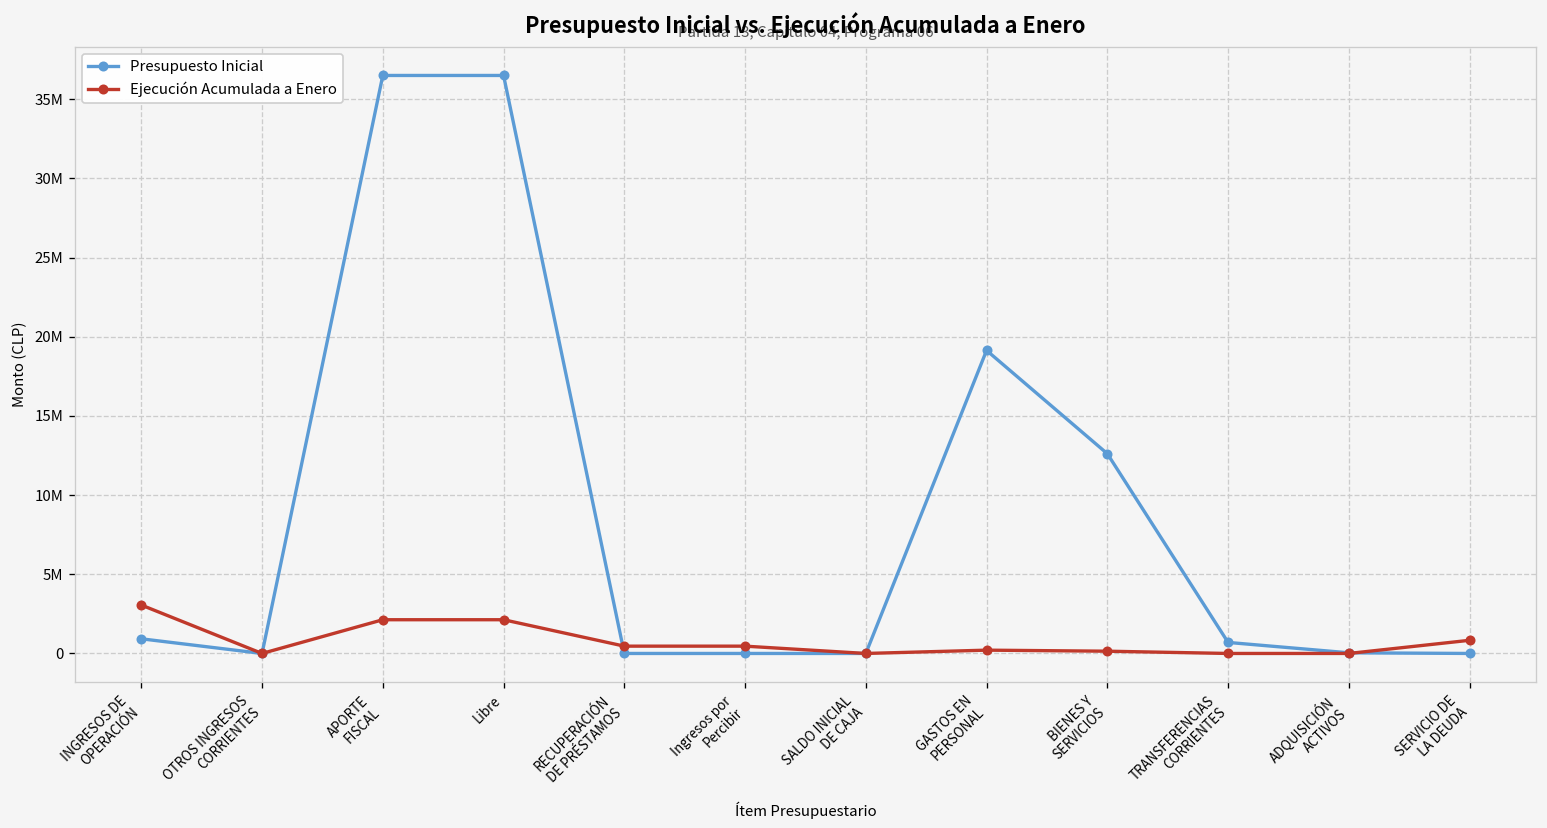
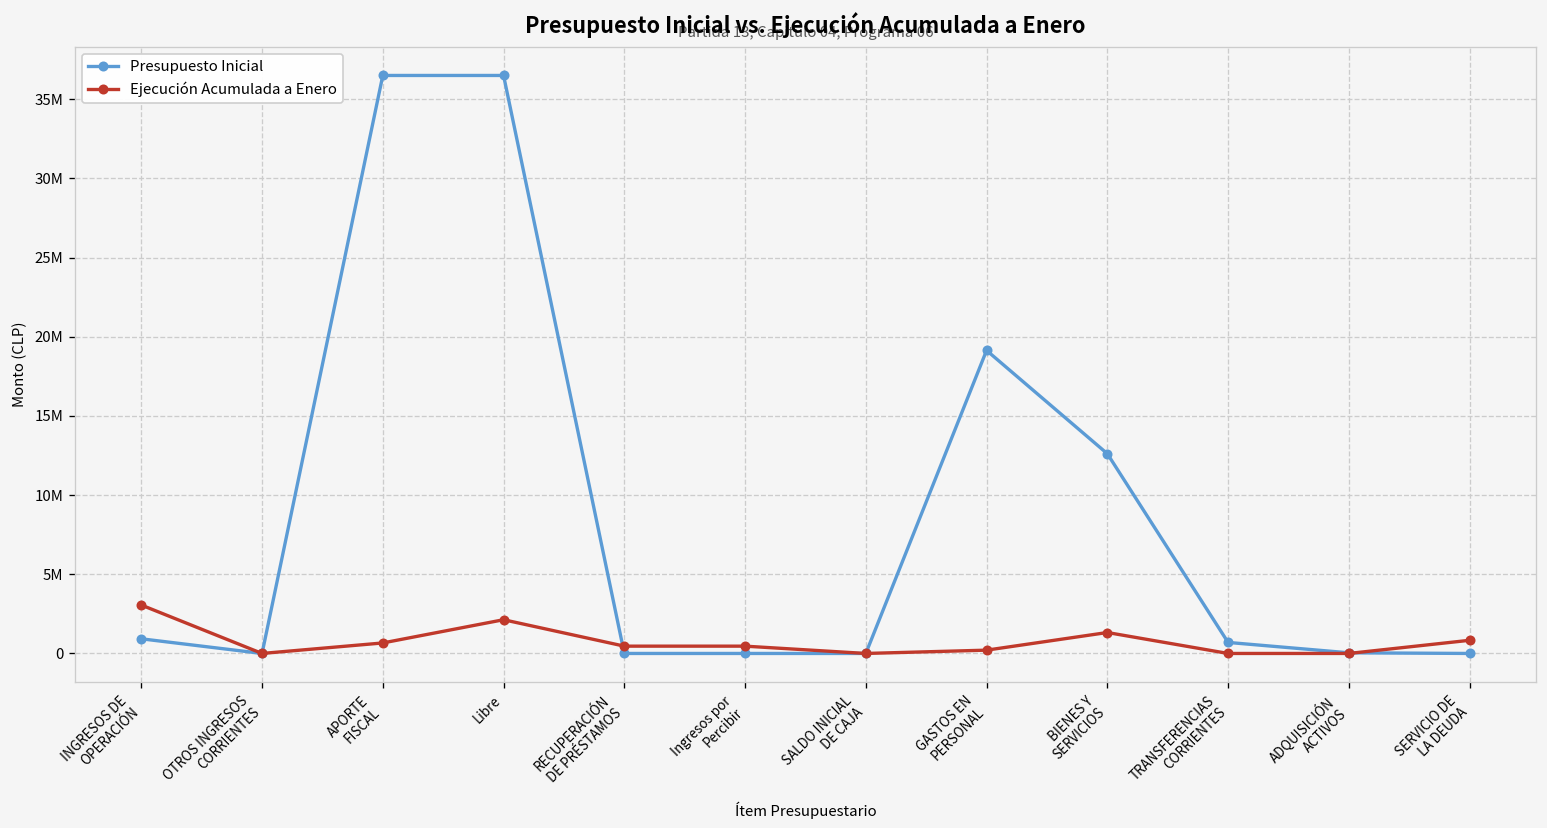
  {
    "Presupuesto Inicial": {
      "INGRESOS DE OPERACIÓN": 900000,
      "APORTE FISCAL": 36500000,
      "Libre": 36500000,
      "RECUPERACIÓN DE PRÉSTAMOS": 0,
      "Ingresos por Percibir": 0,
      "GASTOS EN PERSONAL": 19100000,
      "BIENES Y SERVICIOS": 12600000,
      "TRANSFERENCIAS CORRIENTES": 700000,
      "SERVICIO DE LA DEUDA": 0
    },
    "Ejecución Acumulada a Enero": {
      "INGRESOS DE OPERACIÓN": 3100000,
-     "APORTE FISCAL": 2100000,
+     "APORTE FISCAL": 700000,
      "Libre": 2100000,
      "RECUPERACIÓN DE PRÉSTAMOS": 500000,
      "Ingresos por Percibir": 500000,
      "GASTOS EN PERSONAL": 200000,
-     "BIENES Y SERVICIOS": 100000,
+     "BIENES Y SERVICIOS": 1300000,
      "TRANSFERENCIAS CORRIENTES": 0,
      "SERVICIO DE LA DEUDA": 800000
    }
  }
